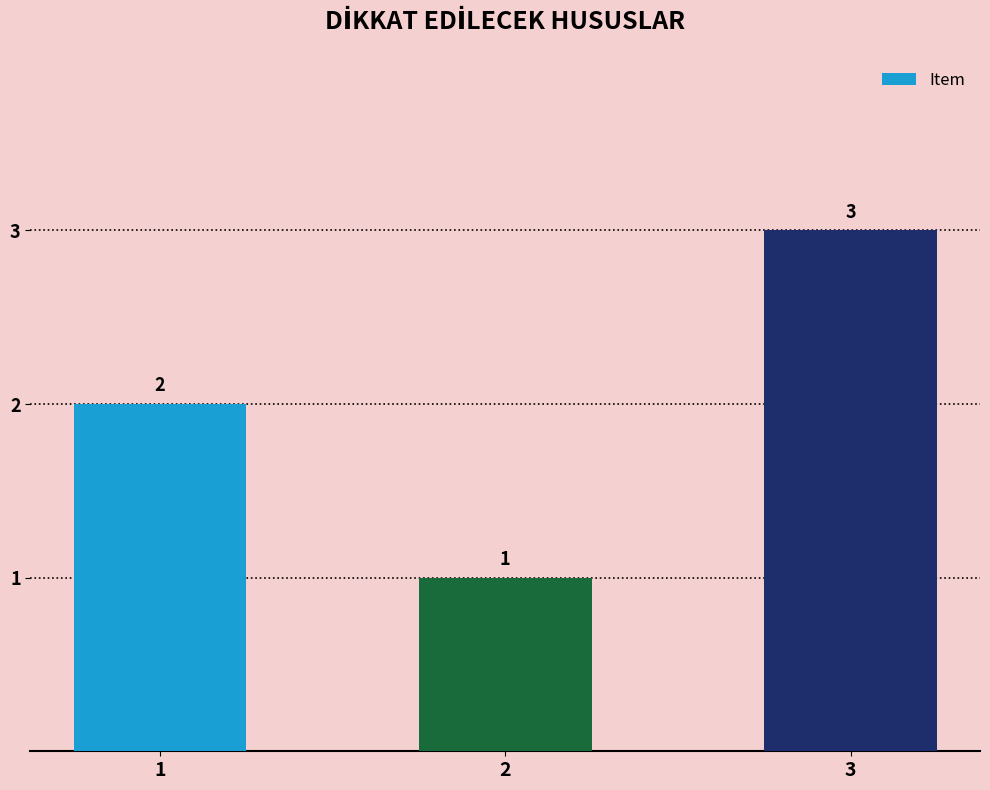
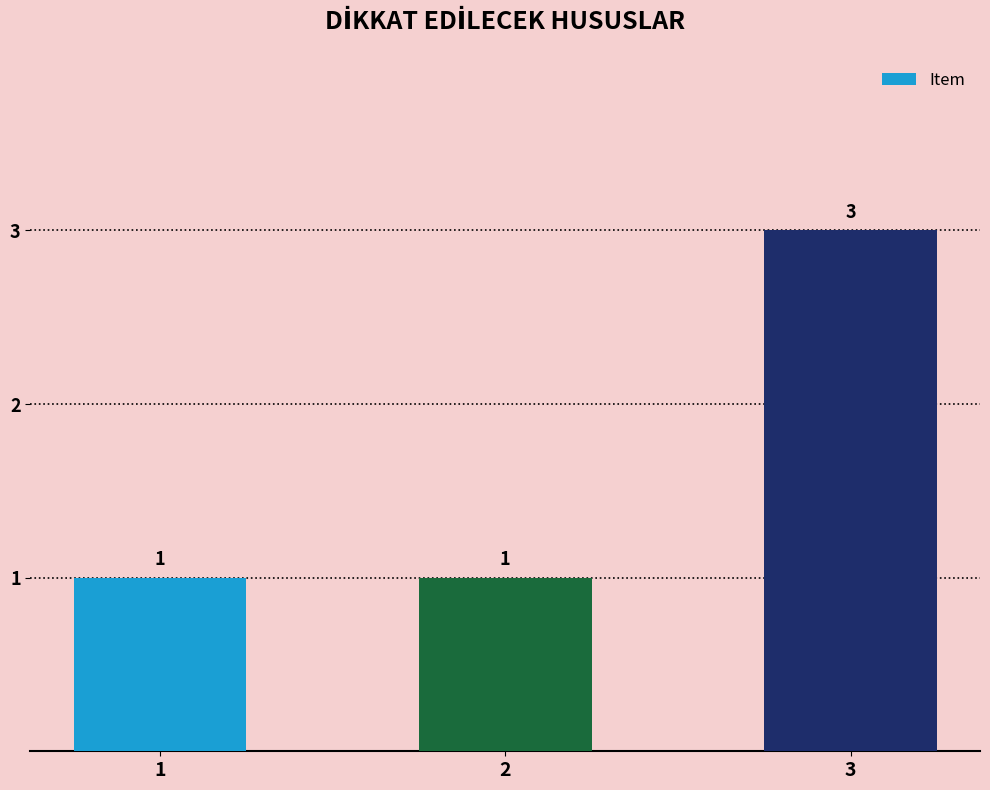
  {
-   "1": 2,
+   "1": 1,
    "2": 1,
    "3": 3
  }
